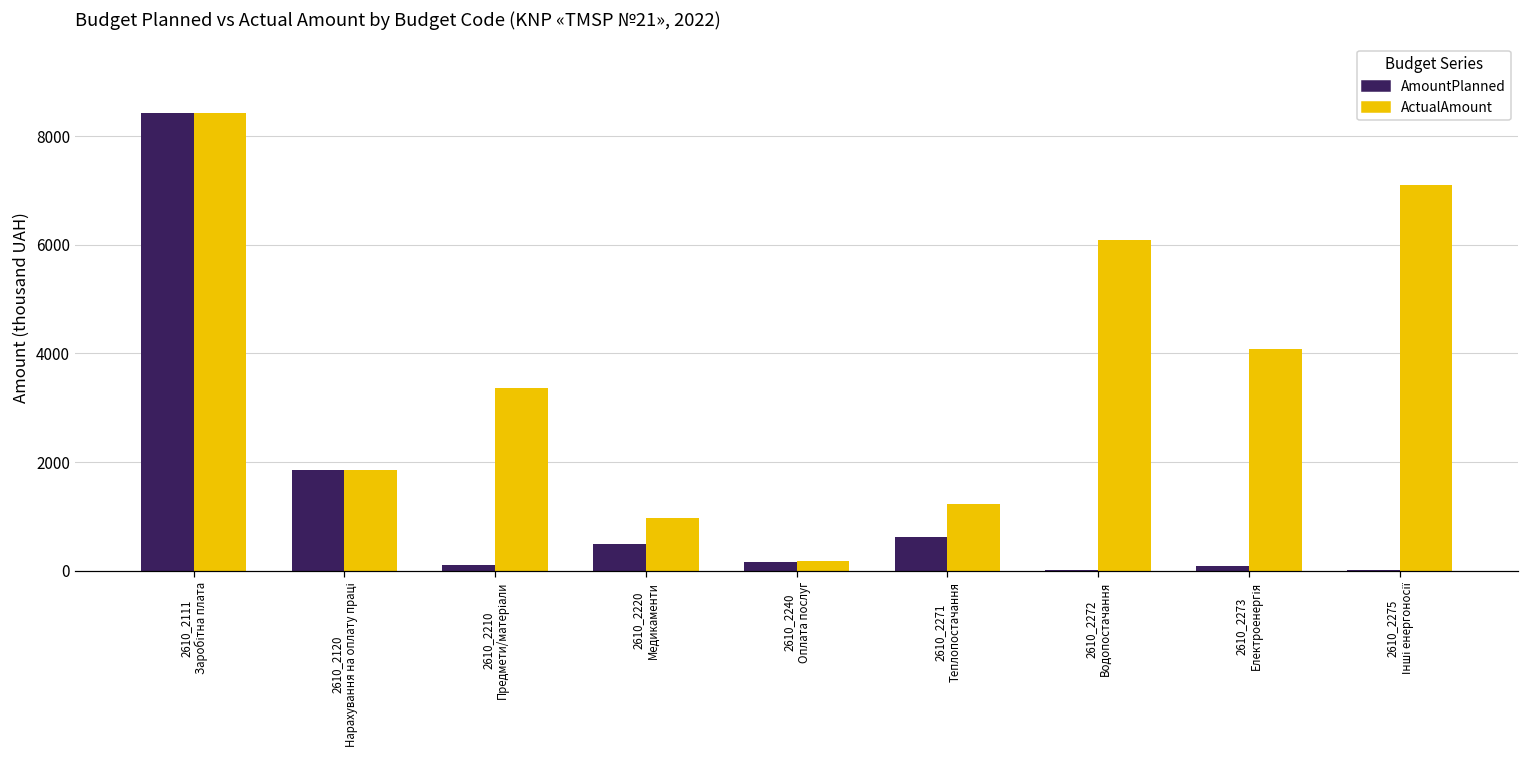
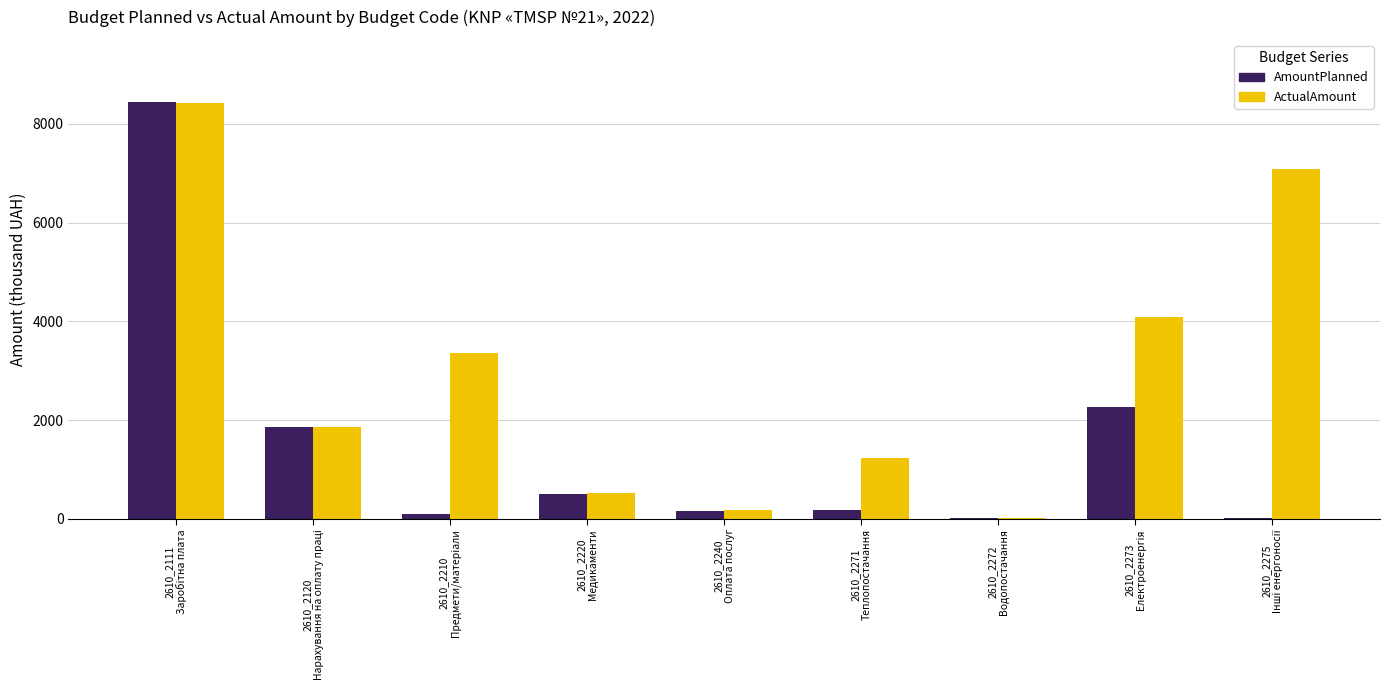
  {
    "AmountPlanned": {
      "2610_2111 Заробітна плата": 8400,
      "2610_2120 Нарахування на оплату праці": 1900,
      "2610_2210 Предмети/матеріали": 100,
      "2610_2220 Медикаменти": 500,
      "2610_2240 Оплата послуг": 200,
-     "2610_2271 Теплопостачання": 600,
-     "2610_2273 Електроенергія": 100
+     "2610_2271 Теплопостачання": 200,
+     "2610_2273 Електроенергія": 2300
    },
    "ActualAmount": {
      "2610_2111 Заробітна плата": 8400,
      "2610_2120 Нарахування на оплату праці": 1900,
      "2610_2210 Предмети/матеріали": 3400,
-     "2610_2220 Медикаменти": 1000,
+     "2610_2220 Медикаменти": 500,
      "2610_2240 Оплата послуг": 200,
      "2610_2271 Теплопостачання": 1200,
-     "2610_2272 Водопостачання": 6100,
+     "2610_2272 Водопостачання": 0,
      "2610_2273 Електроенергія": 4100,
      "2610_2275 Інші енергоносії": 7100
    }
  }
